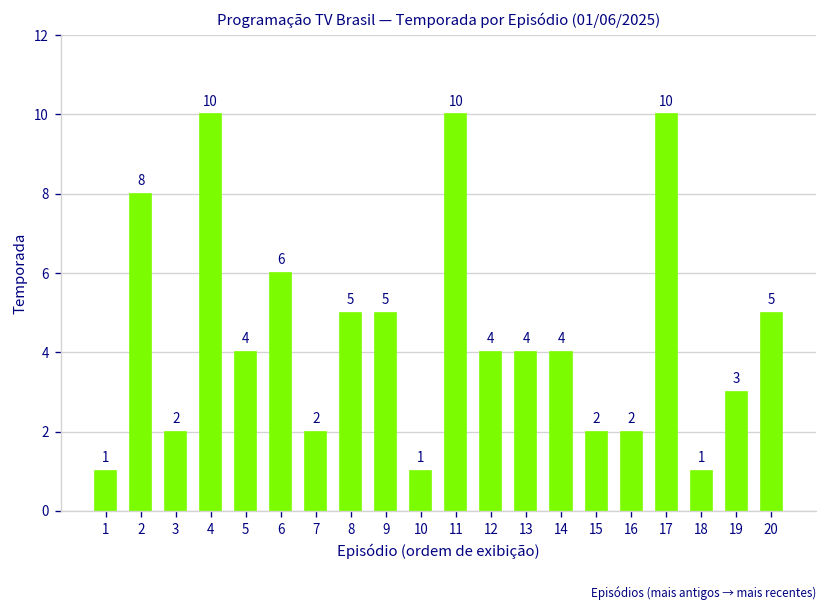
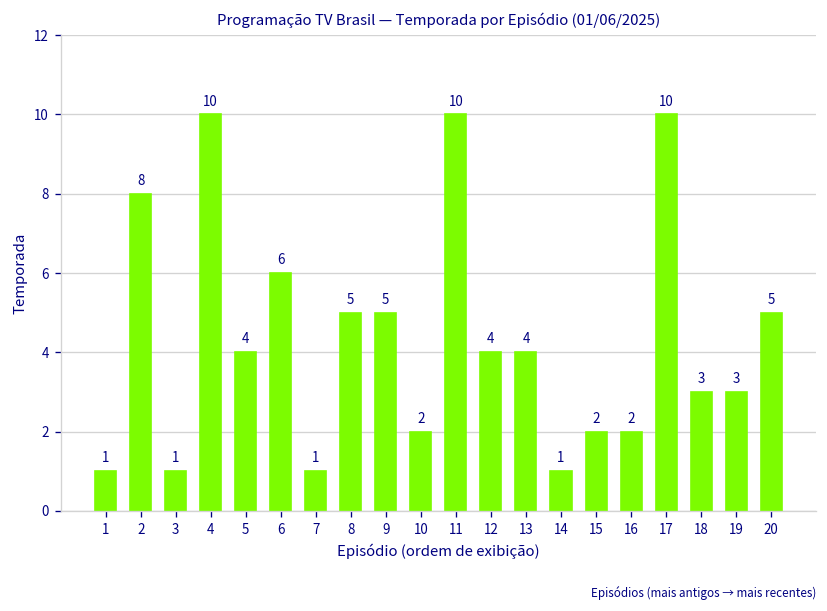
  {
    "1": 1,
    "2": 8,
-   "3": 2,
+   "3": 1,
    "4": 10,
    "5": 4,
    "6": 6,
-   "7": 2,
+   "7": 1,
    "8": 5,
    "9": 5,
-   "10": 1,
+   "10": 2,
    "11": 10,
    "12": 4,
    "13": 4,
-   "14": 4,
+   "14": 1,
    "15": 2,
    "16": 2,
    "17": 10,
-   "18": 1,
+   "18": 3,
    "19": 3,
    "20": 5
  }
